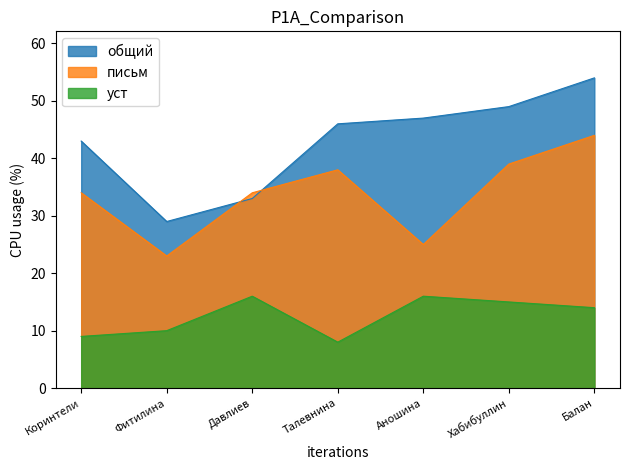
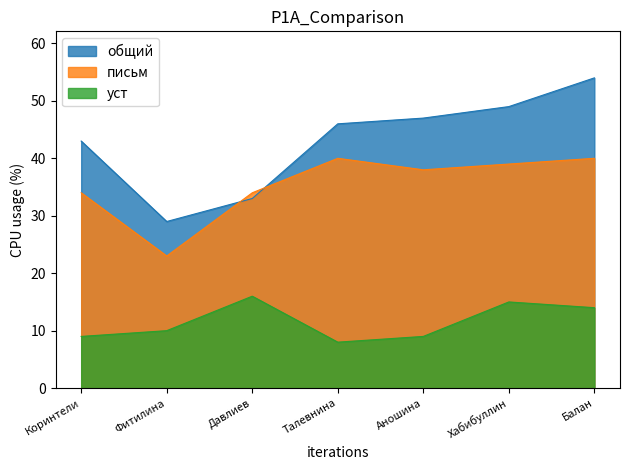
  {
    "общий": {
      "Коринтели": 43,
      "Фитилина": 29,
      "Давлиев": 33,
      "Талевнина": 46,
      "Аношина": 47,
      "Хабибуллин": 49,
      "Балан": 54
    },
    "письм": {
      "Коринтели": 34,
      "Фитилина": 23,
      "Давлиев": 34,
-     "Талевнина": 38,
-     "Аношина": 25,
+     "Талевнина": 40,
+     "Аношина": 38,
      "Хабибуллин": 39,
-     "Балан": 44
+     "Балан": 40
    },
    "уст": {
      "Коринтели": 9,
      "Фитилина": 10,
      "Давлиев": 16,
      "Талевнина": 8,
-     "Аношина": 16,
+     "Аношина": 9,
      "Хабибуллин": 15,
      "Балан": 14
    }
  }
